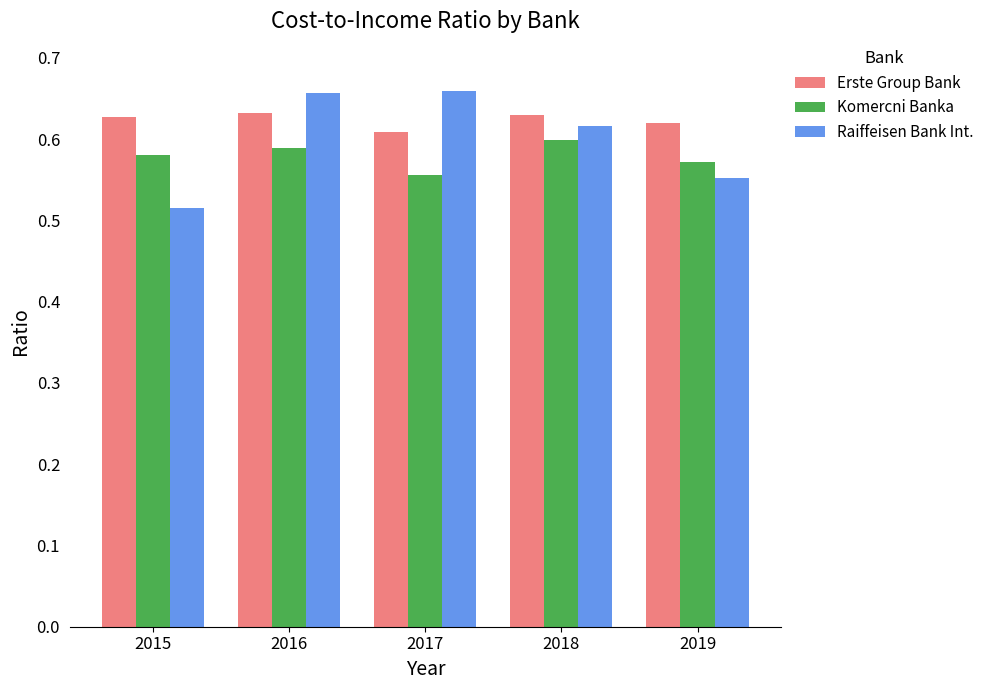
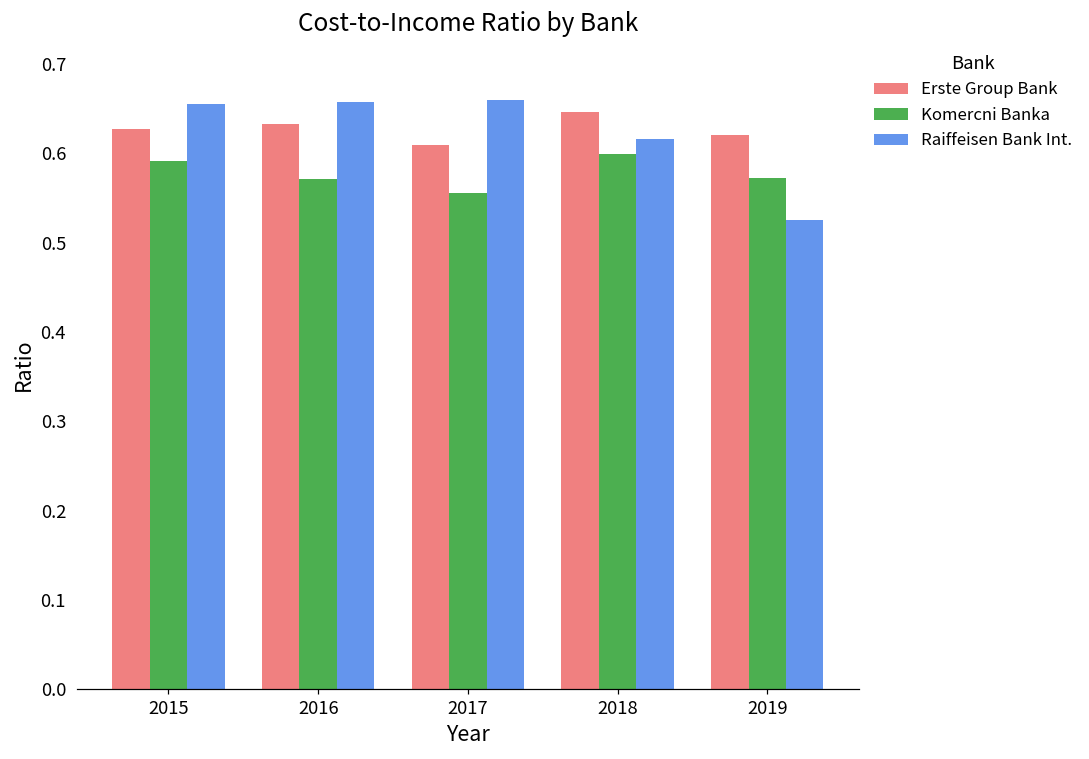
  {
    "Erste Group Bank": {
      "2015": 0.63,
      "2016": 0.63,
      "2017": 0.61,
-     "2018": 0.63,
+     "2018": 0.65,
      "2019": 0.62
    },
    "Komercni Banka": {
-     "2015": 0.58,
-     "2016": 0.59,
+     "2015": 0.59,
+     "2016": 0.57,
      "2017": 0.56,
      "2018": 0.60,
      "2019": 0.57
    },
    "Raiffeisen Bank Int.": {
-     "2015": 0.51,
+     "2015": 0.65,
      "2016": 0.66,
      "2017": 0.66,
      "2018": 0.62,
-     "2019": 0.55
+     "2019": 0.52
    }
  }
